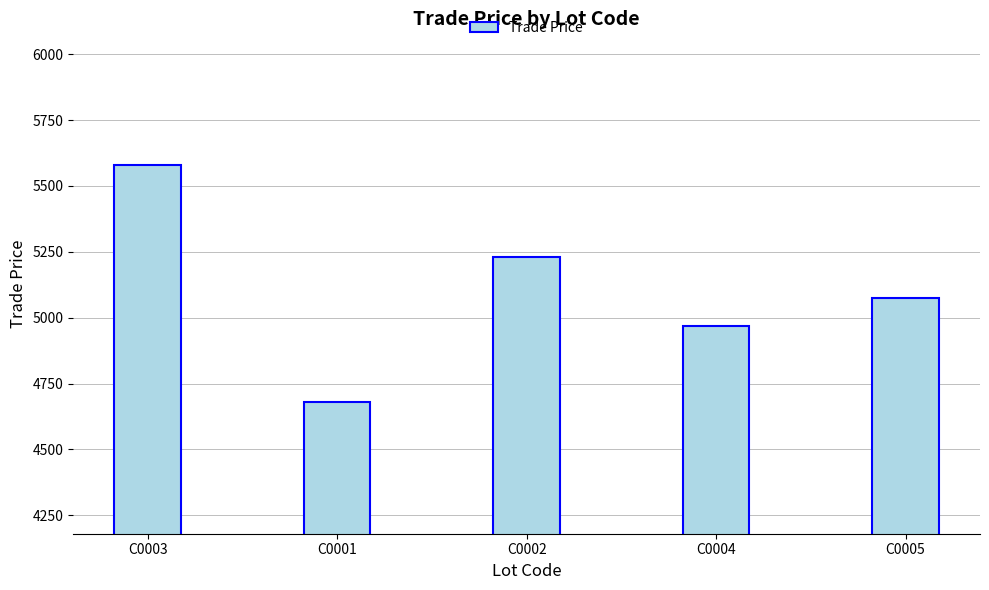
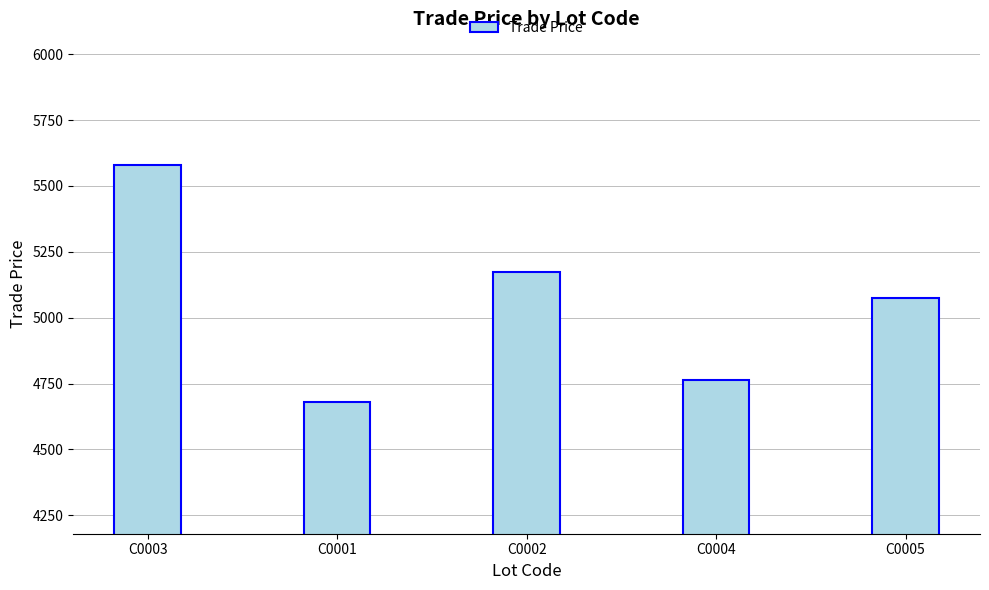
  {
    "C0003": 5580,
    "C0001": 4680,
-   "C0002": 5230,
-   "C0004": 4970,
+   "C0002": 5170,
+   "C0004": 4770,
    "C0005": 5070
  }
